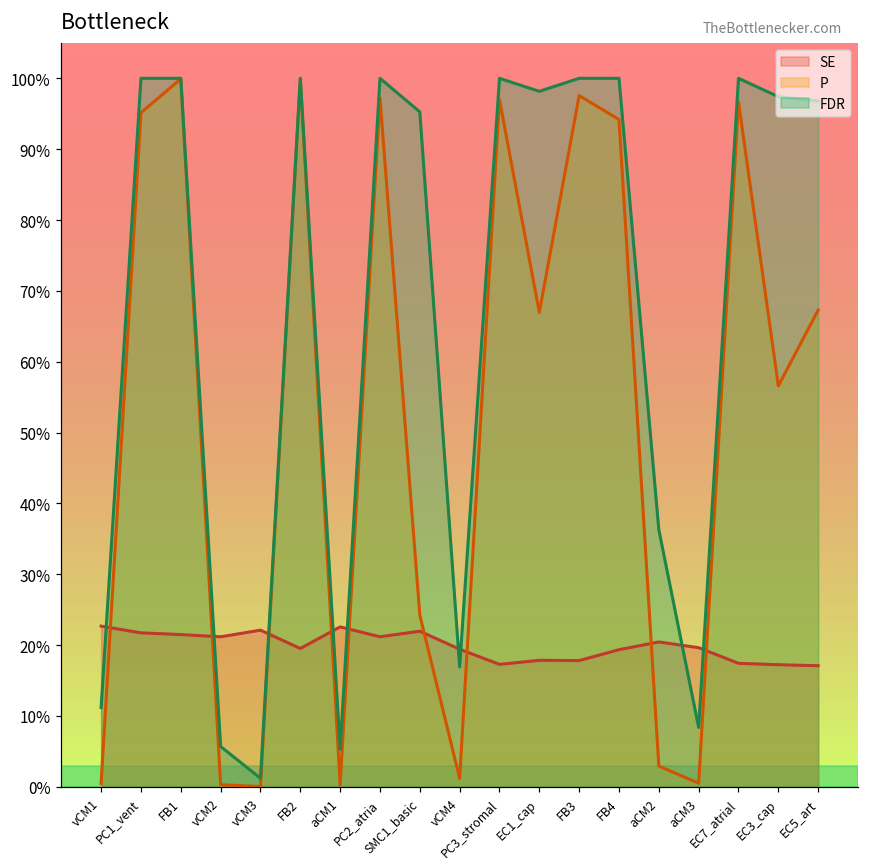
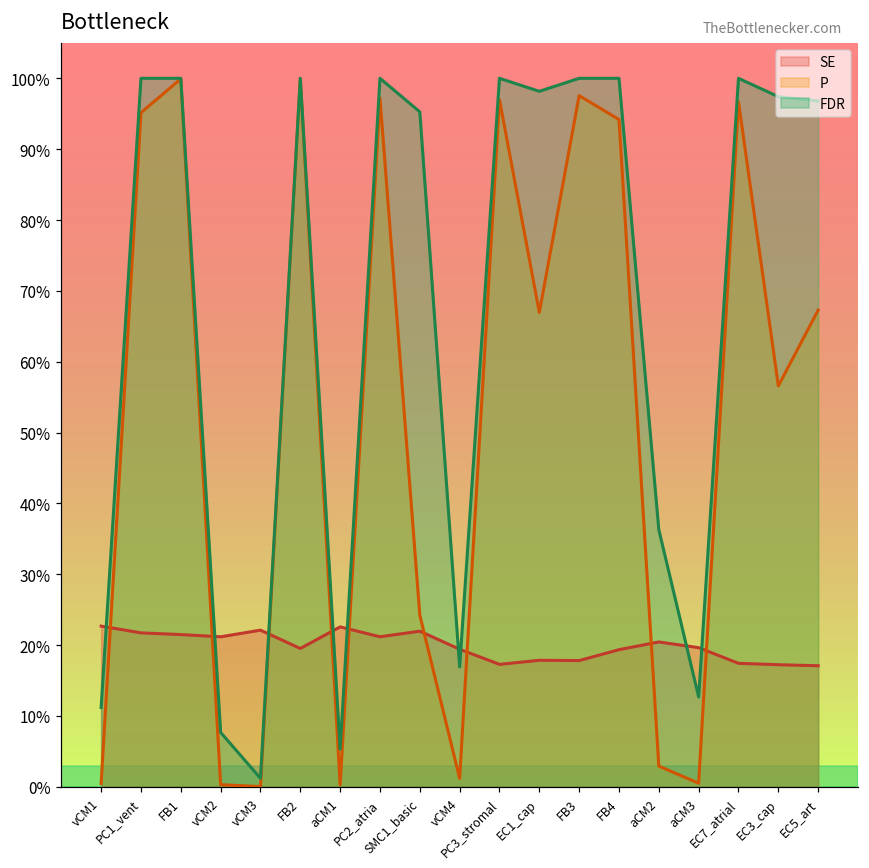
  {
    "FDR": {
      "vCM1": "11%",
      "PC1_vent": "100%",
-     "vCM2": "6%",
+     "vCM2": "8%",
      "aCM1": "5%",
      "PC2_atria": "100%",
      "SMC1_basic": "95%",
      "vCM4": "17%",
      "PC3_stromal": "100%",
      "EC1_cap": "98%",
      "FB3": "100%",
      "FB4": "100%",
      "aCM2": "36%",
-     "aCM3": "8%",
+     "aCM3": "13%",
      "EC7_atrial": "100%"
    }
  }
